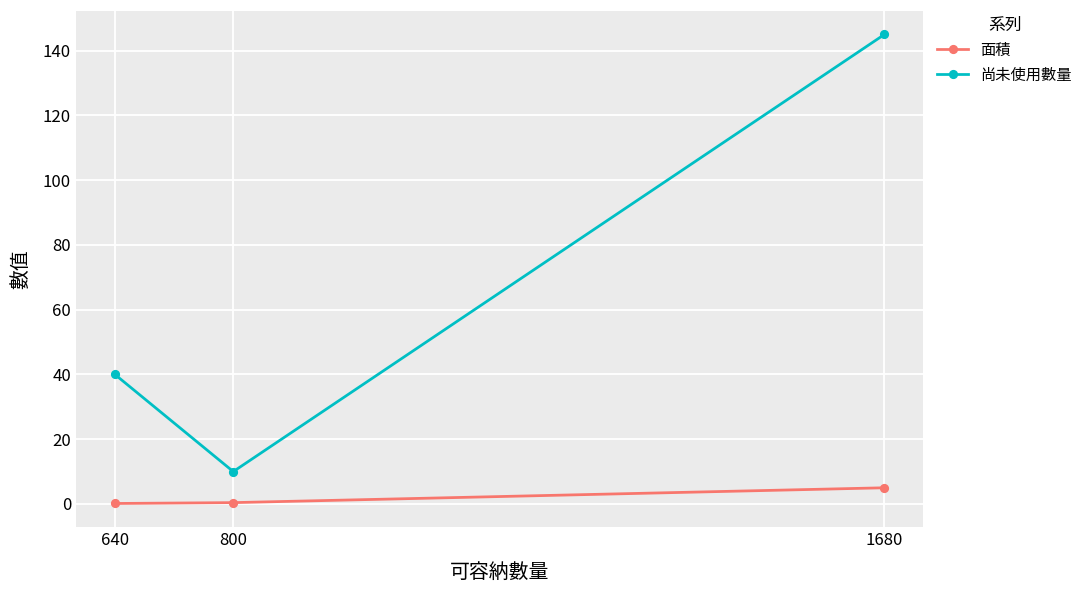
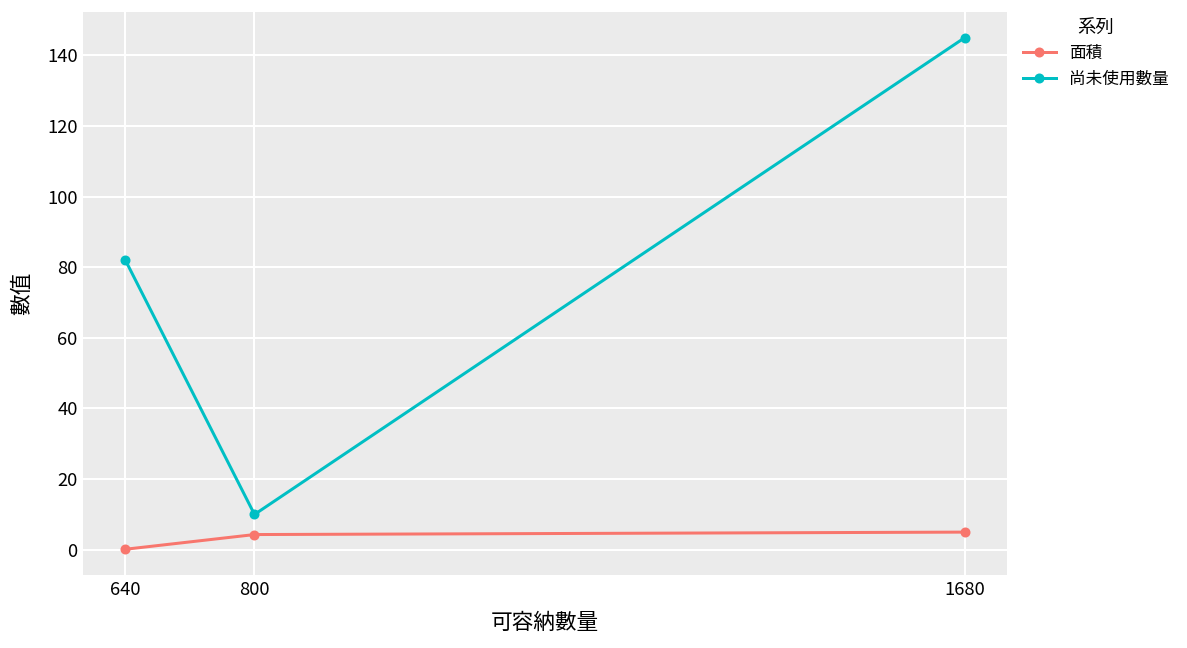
  {
    "面積": {
      "640": 0,
-     "800": 0,
+     "800": 4,
      "1680": 5
    },
    "尚未使用數量": {
-     "640": 40,
+     "640": 82,
      "800": 10,
      "1680": 145
    }
  }
